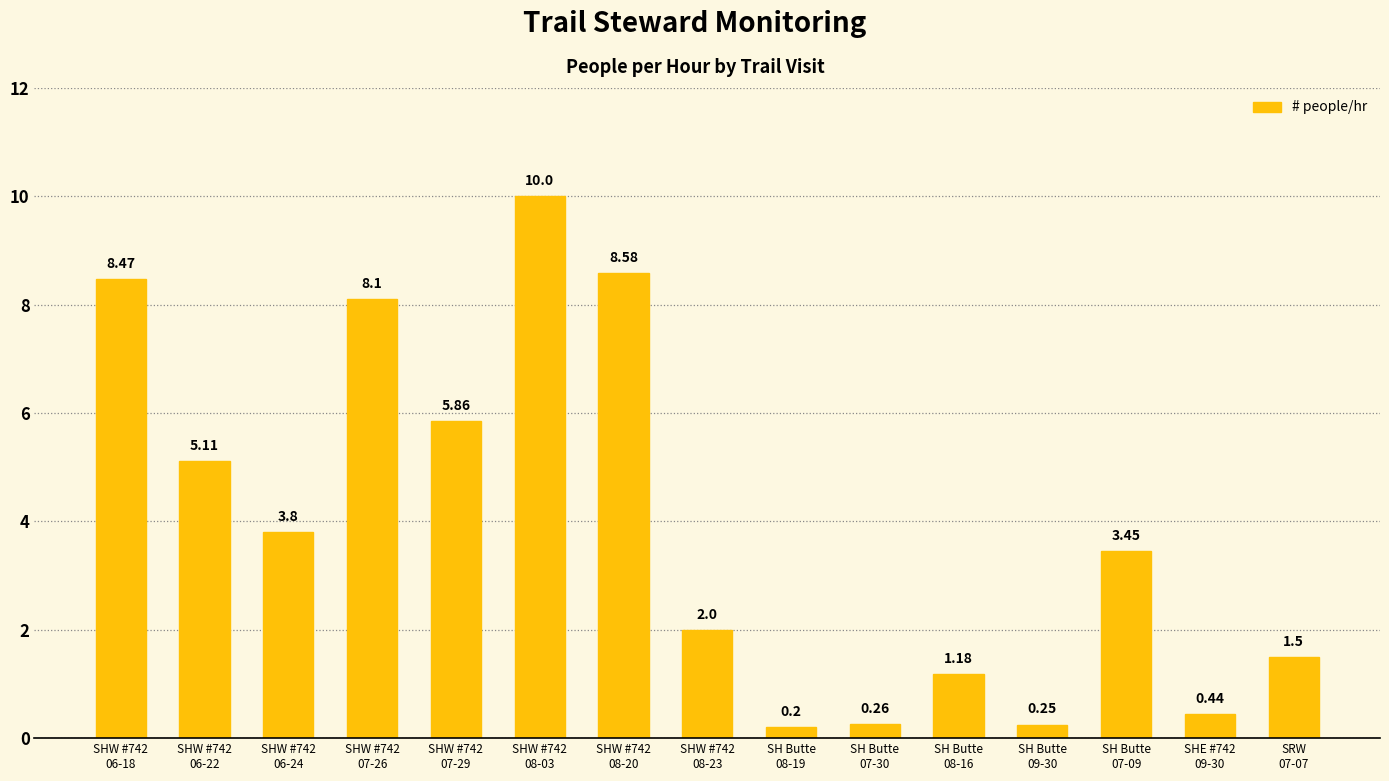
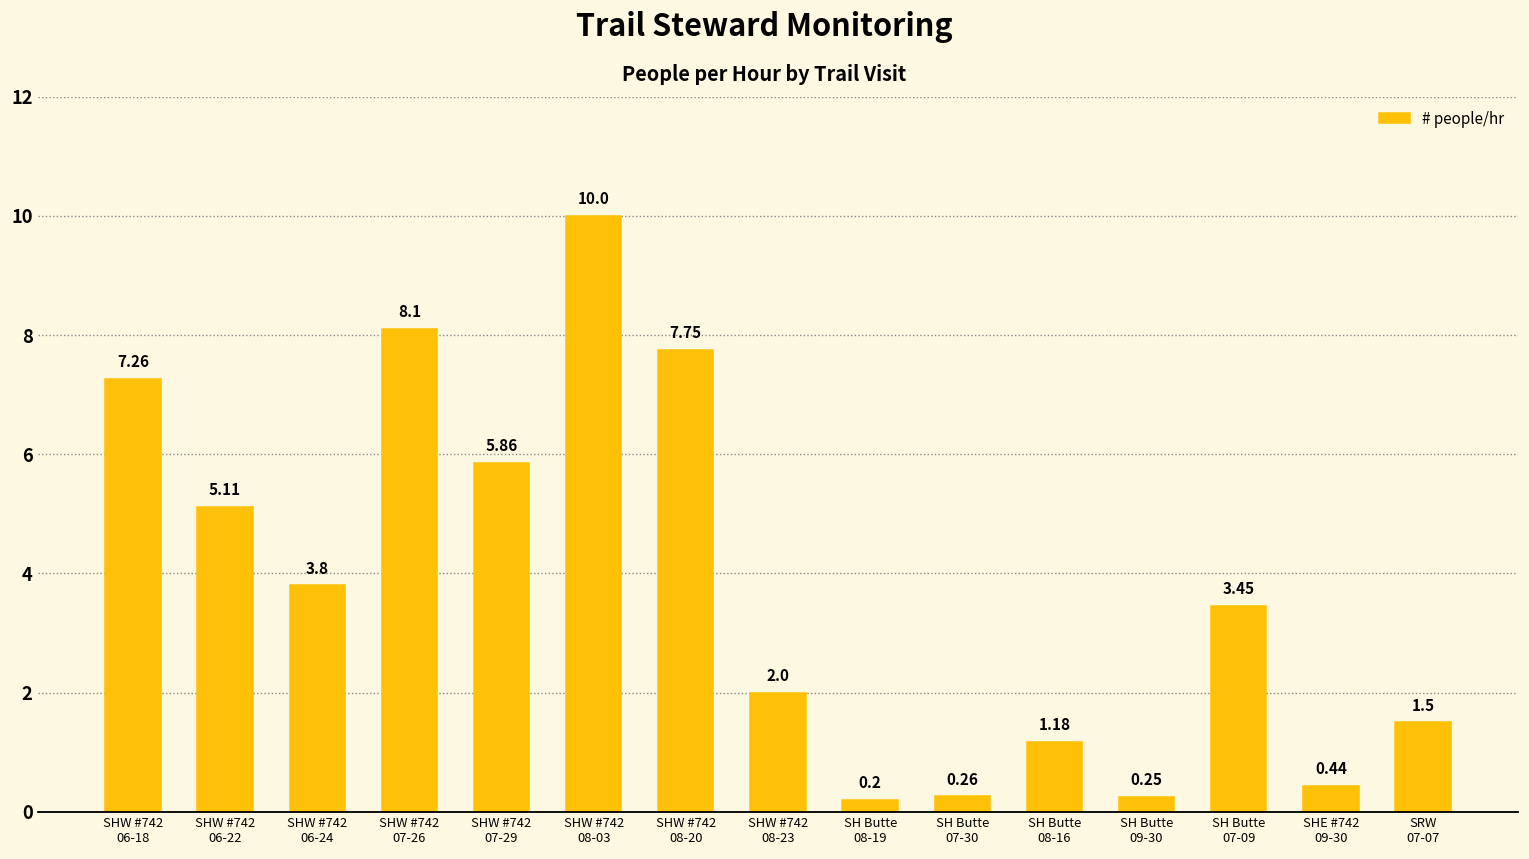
  {
-   "SHW #742 06-18": 8.47,
+   "SHW #742 06-18": 7.26,
    "SHW #742 06-22": 5.11,
    "SHW #742 06-24": 3.8,
    "SHW #742 07-26": 8.1,
    "SHW #742 07-29": 5.86,
    "SHW #742 08-03": 10.0,
-   "SHW #742 08-20": 8.58,
+   "SHW #742 08-20": 7.75,
    "SHW #742 08-23": 2.0,
    "SH Butte 08-19": 0.2,
    "SH Butte 07-30": 0.26,
    "SH Butte 08-16": 1.18,
    "SH Butte 09-30": 0.25,
    "SH Butte 07-09": 3.45,
    "SHE #742 09-30": 0.44,
    "SRW 07-07": 1.5
  }
